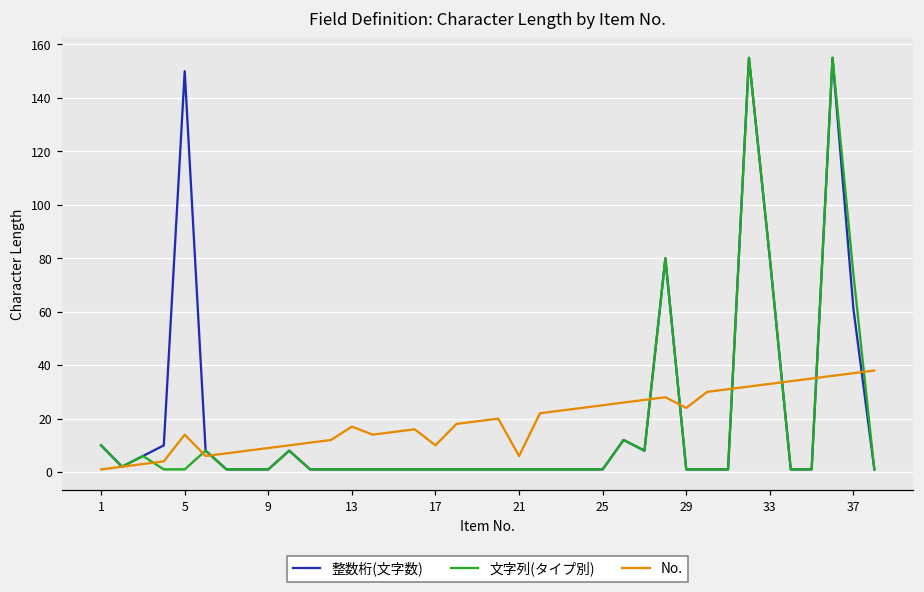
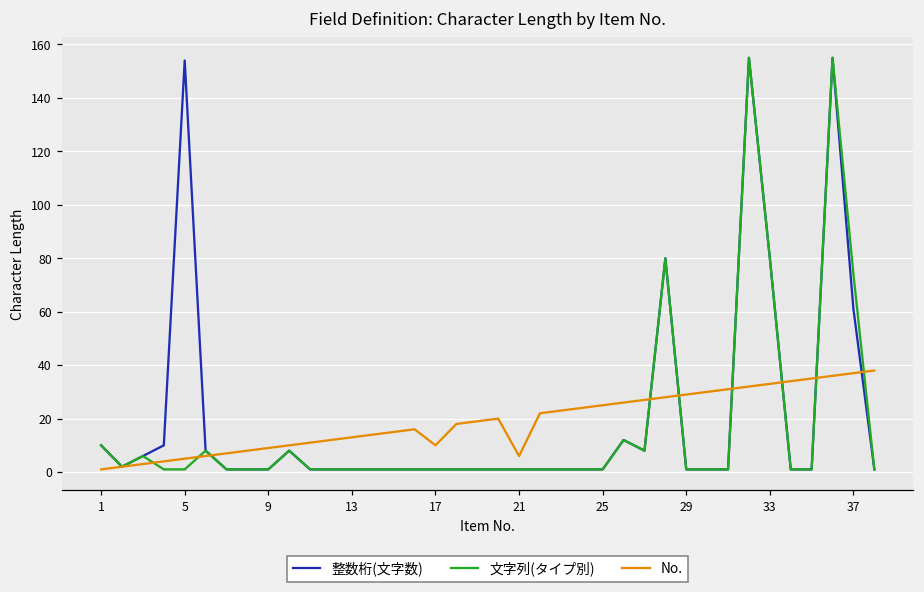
  {
    "整数桁(文字数)": {
-     "5": 150,
+     "5": 154,
      "37": 61
    },
    "文字列(タイプ別)": {
      "5": 1,
      "37": 74
    },
    "No.": {
      "1": 1,
-     "5": 14,
+     "5": 5,
      "9": 9,
-     "13": 17,
+     "13": 13,
      "17": 10,
      "21": 6,
      "25": 25,
-     "29": 24,
+     "29": 29,
      "33": 33,
      "37": 37
    }
  }
